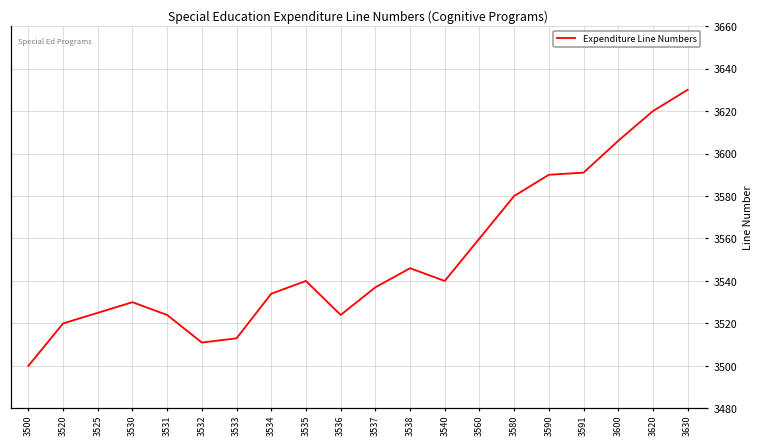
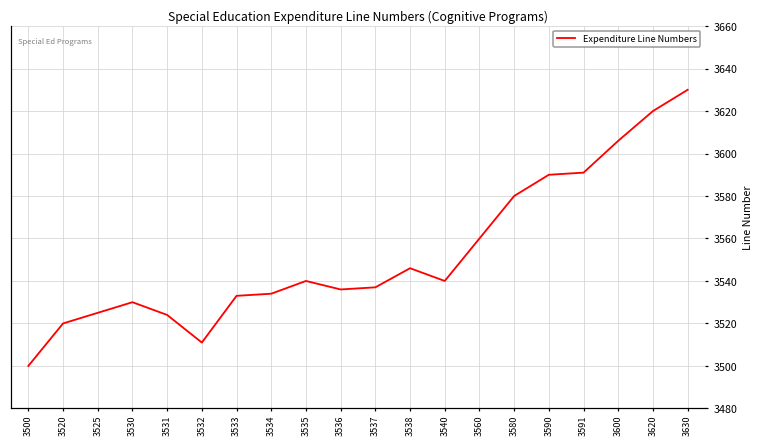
  {
    "3500": 3500,
    "3520": 3520,
    "3525": 3525,
    "3530": 3530,
    "3531": 3524,
    "3532": 3511,
-   "3533": 3513,
+   "3533": 3533,
    "3534": 3534,
    "3535": 3540,
-   "3536": 3524,
+   "3536": 3536,
    "3537": 3537,
    "3538": 3546,
    "3540": 3540,
    "3560": 3560,
    "3580": 3580,
    "3590": 3590,
    "3591": 3591,
    "3600": 3606,
    "3620": 3620,
    "3630": 3630
  }
